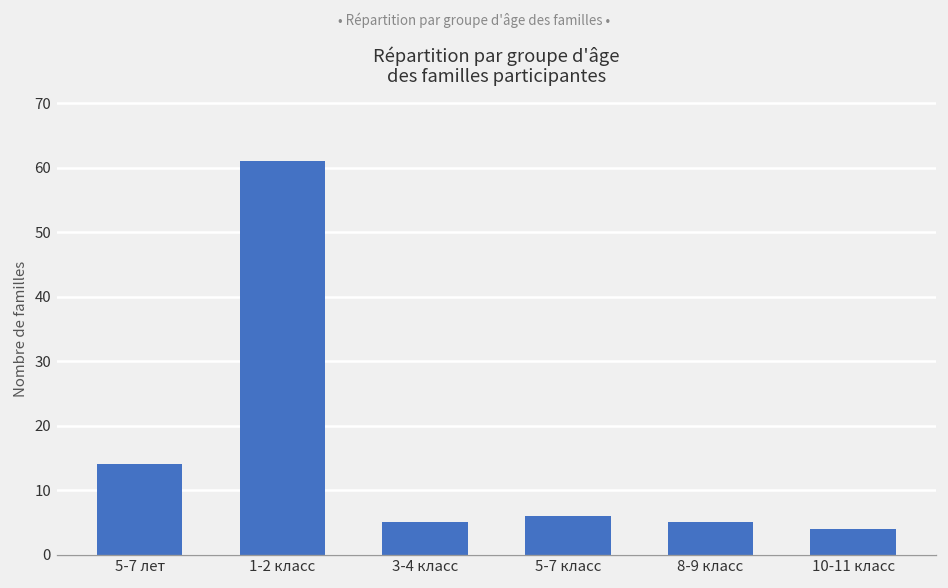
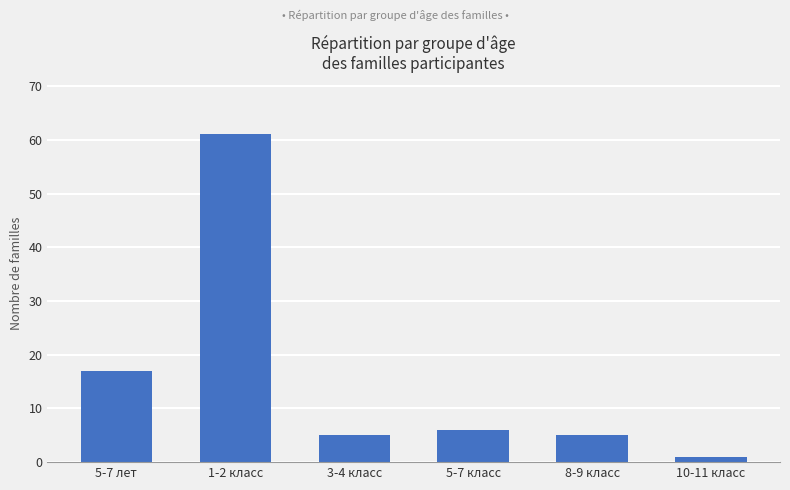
  {
-   "5-7 лет": 14,
+   "5-7 лет": 17,
    "1-2 класс": 61,
    "3-4 класс": 5,
    "5-7 класс": 6,
    "8-9 класс": 5,
-   "10-11 класс": 4
+   "10-11 класс": 1
  }
